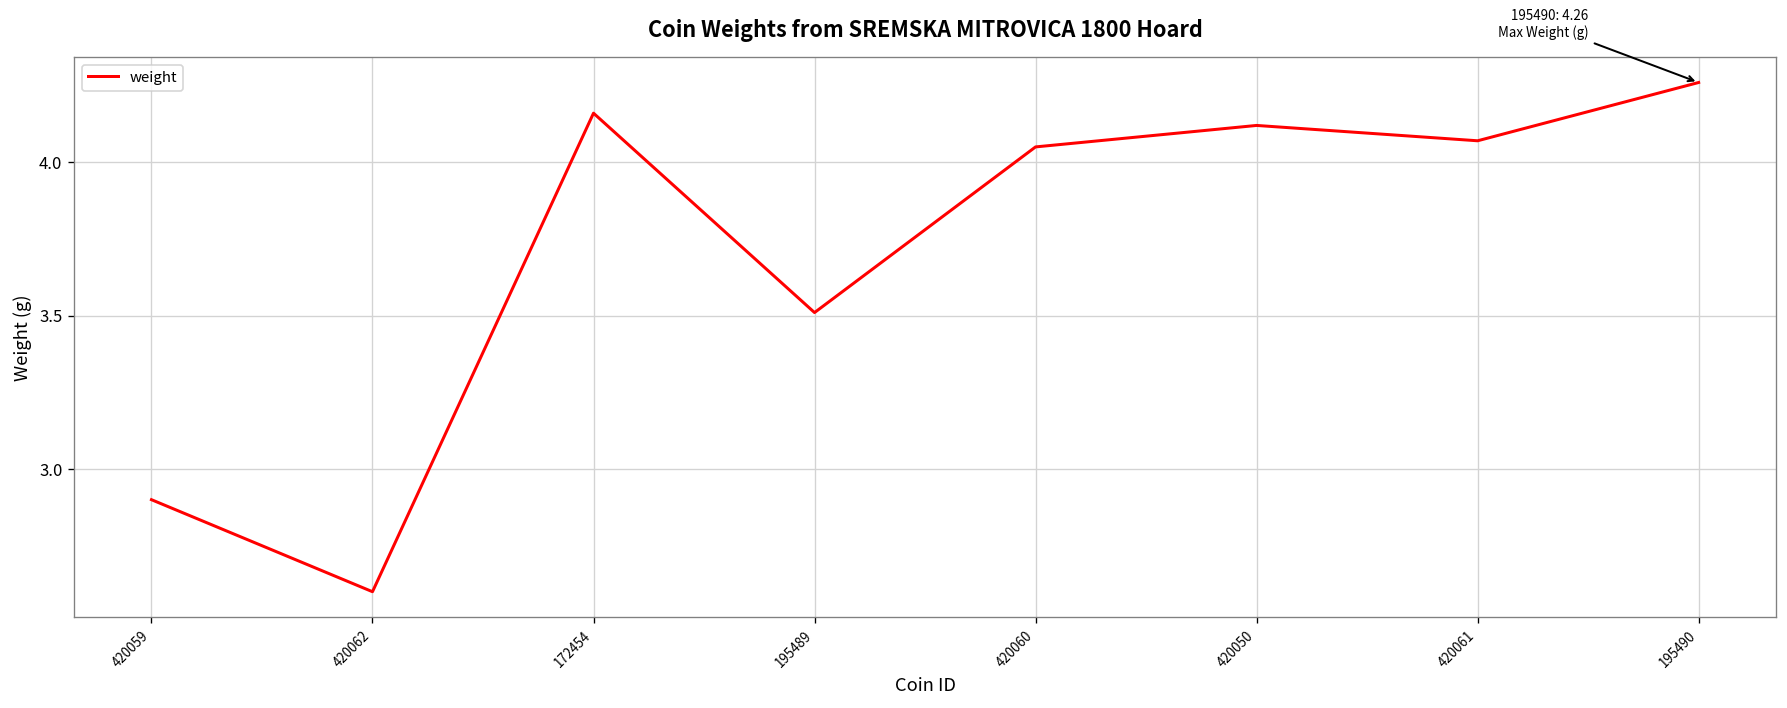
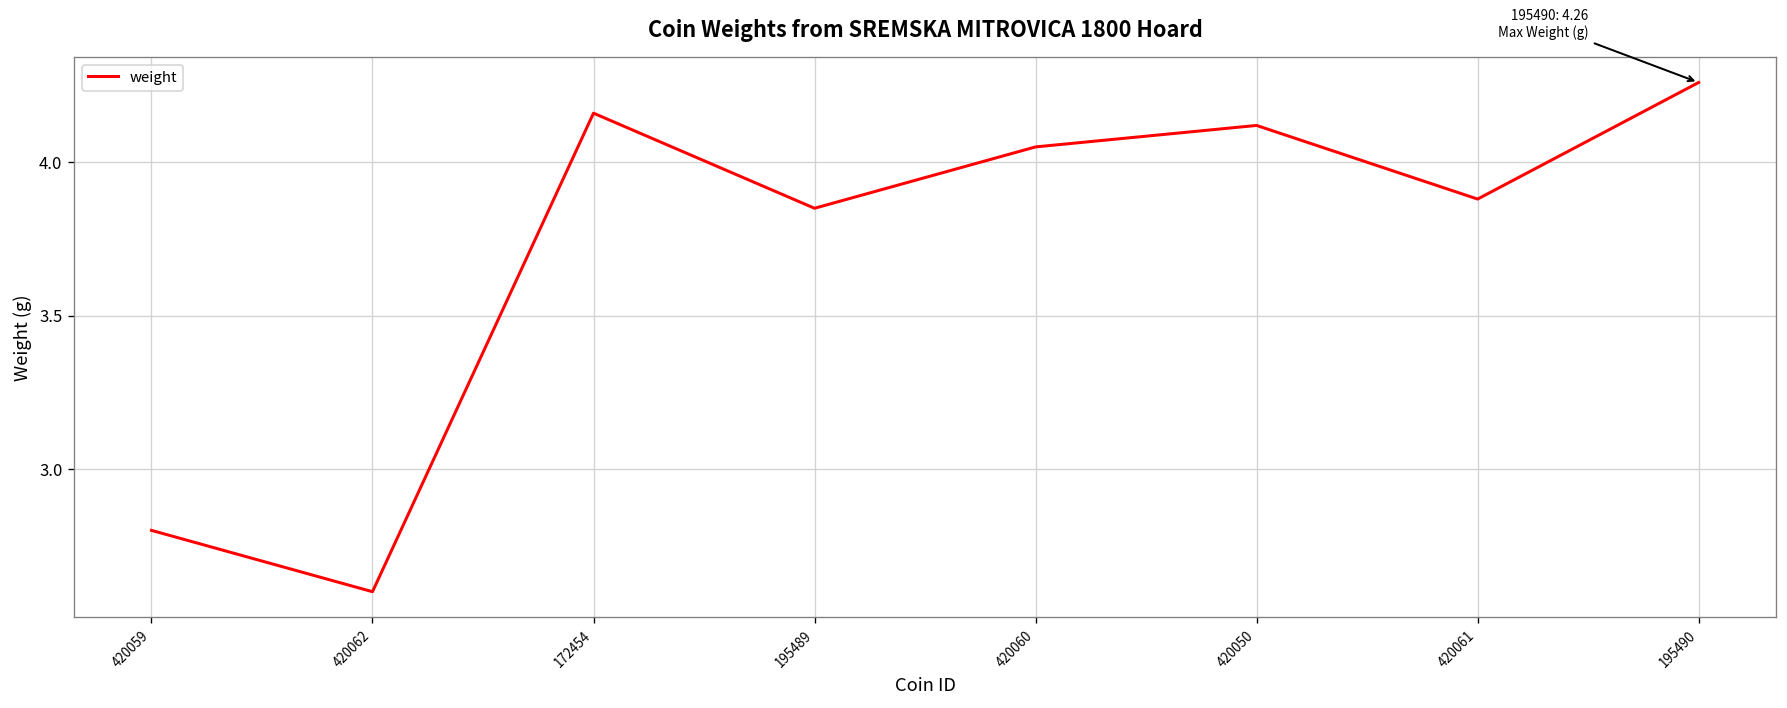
  {
-   "420059": 2.9,
+   "420059": 2.8,
    "420062": 2.60,
    "172454": 4.16,
-   "195489": 3.51,
+   "195489": 3.85,
    "420060": 4.05,
    "420050": 4.12,
-   "420061": 4.07
+   "420061": 3.88
  }
